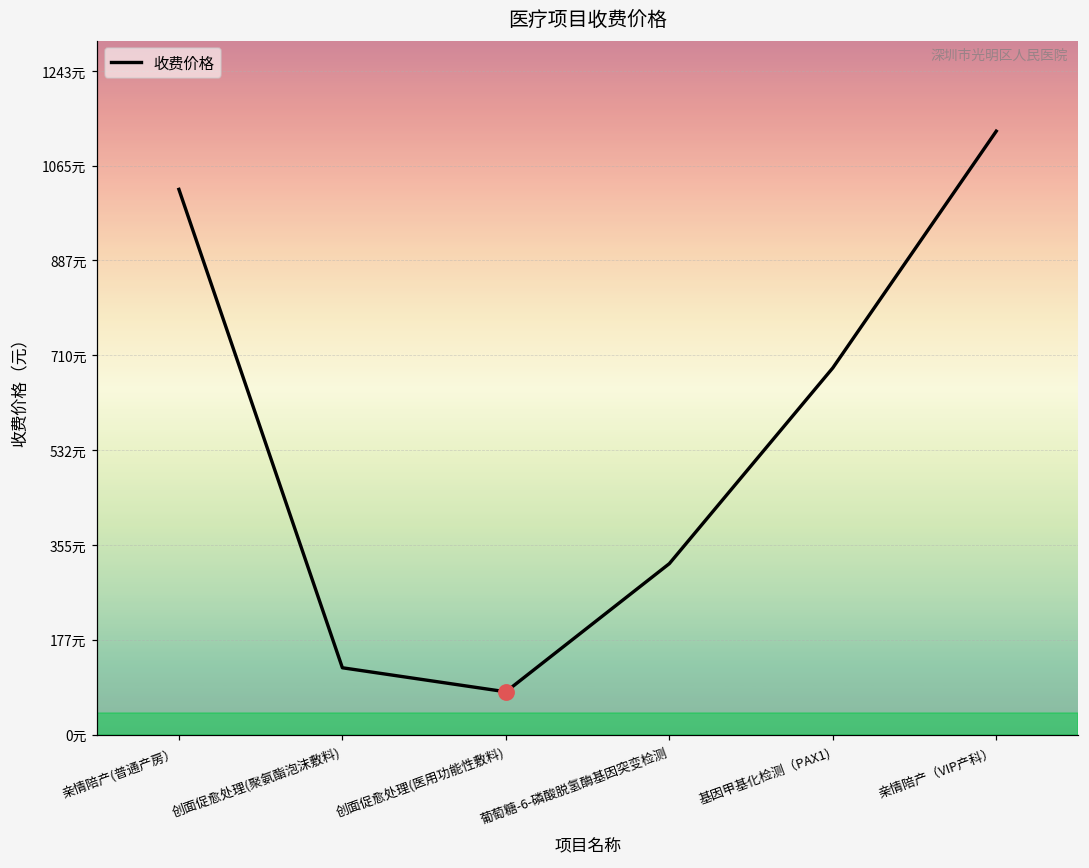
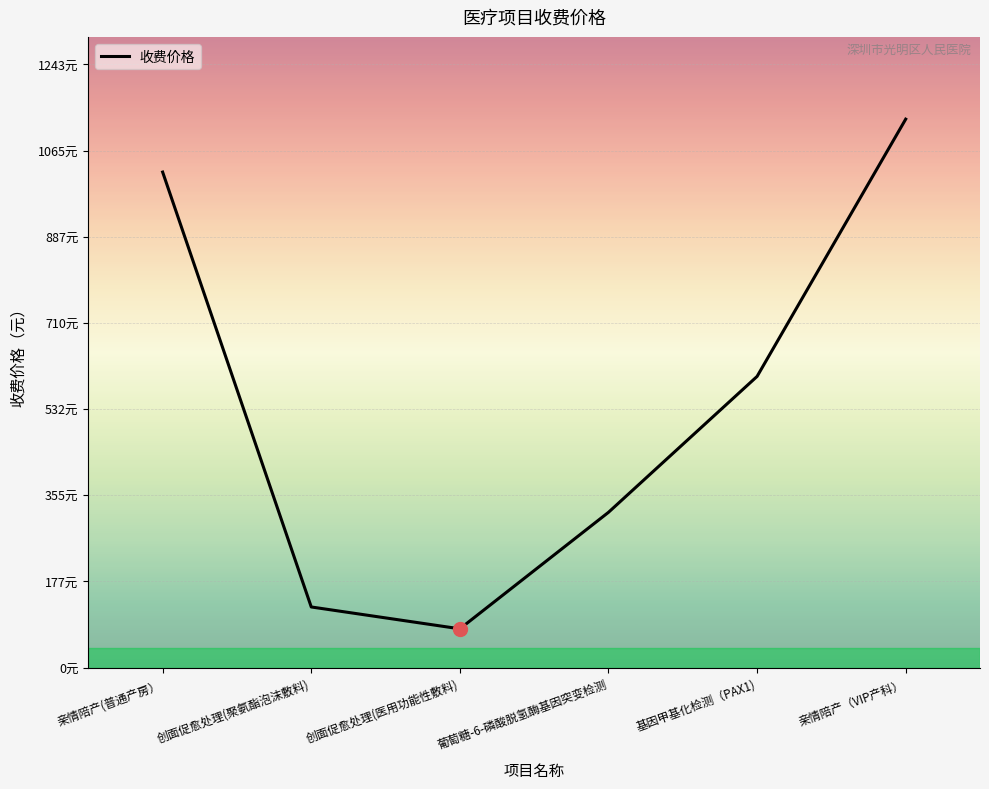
  {
    "收费价格": {
      "亲情陪产(普通产房）": "1020元",
      "创面促愈处理(聚氨酯泡沫敷料)": "130元",
      "葡萄糖-6-磷酸脱氢酶基因突变检测": "320元",
-     "基因甲基化检测（PAX1)": "690元",
+     "基因甲基化检测（PAX1)": "600元",
      "亲情陪产（VIP产科）": "1130元"
    }
  }
